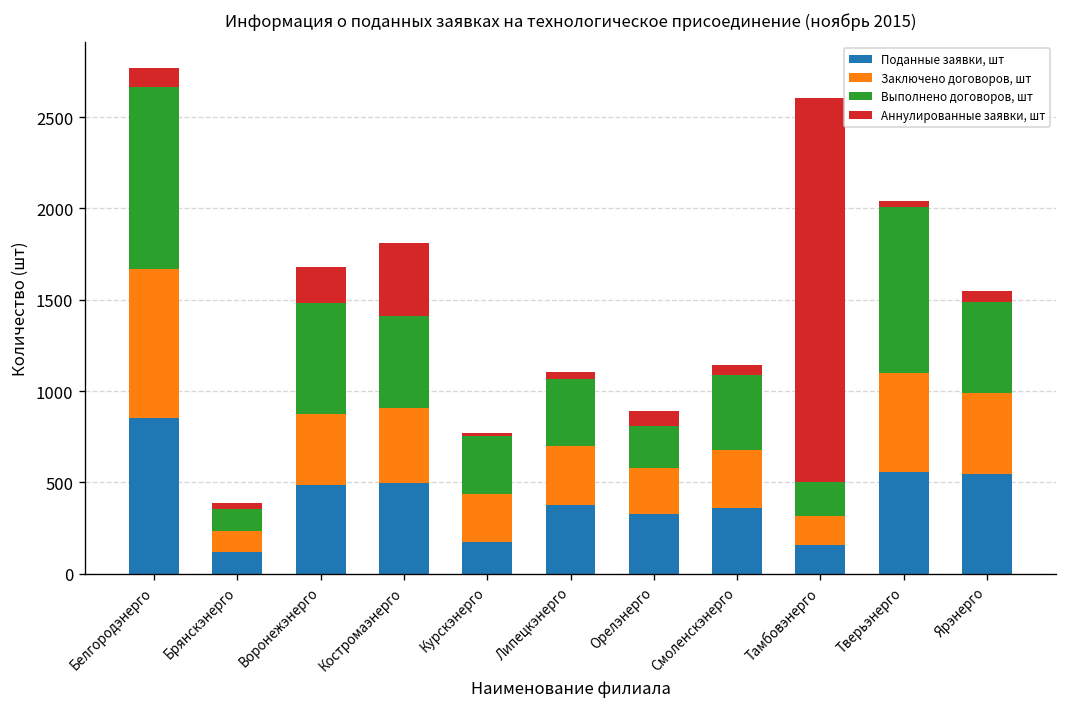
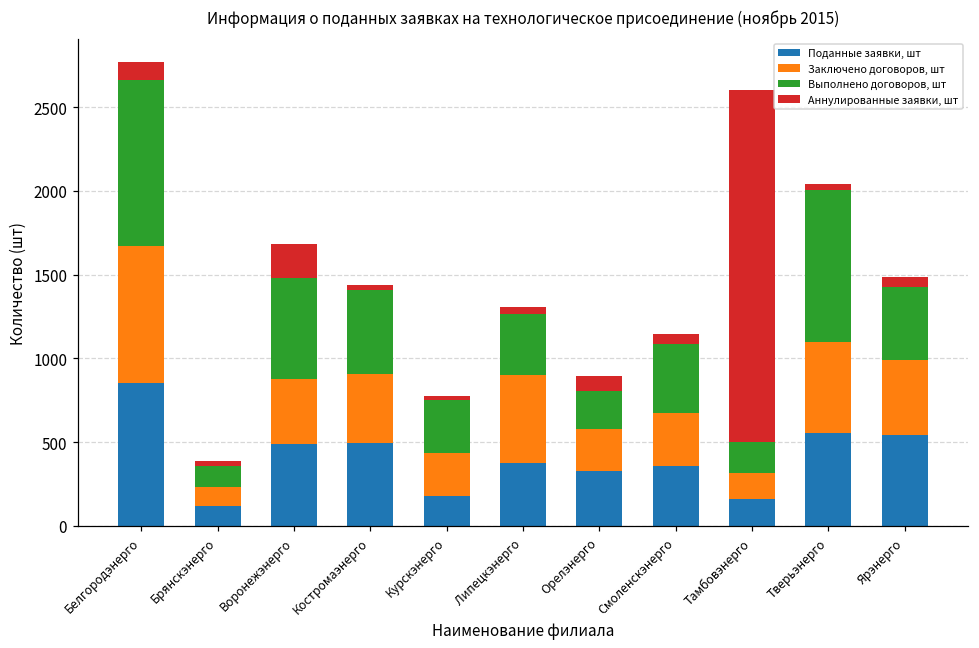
  {
    "Поданные заявки, шт": {
      "Белгородэнерго": 850,
      "Брянскэнерго": 120,
      "Воронежэнерго": 490,
      "Костромаэнерго": 500,
      "Курскэнерго": 180,
      "Липецкэнерго": 380,
      "Орелэнерго": 330,
      "Смоленскэнерго": 360,
      "Тамбовэнерго": 160,
      "Тверьэнерго": 560,
      "Ярэнерго": 550
    },
    "Заключено договоров, шт": {
      "Белгородэнерго": 820,
      "Брянскэнерго": 120,
      "Воронежэнерго": 390,
      "Костромаэнерго": 410,
      "Курскэнерго": 260,
-     "Липецкэнерго": 330,
+     "Липецкэнерго": 530,
      "Орелэнерго": 250,
      "Смоленскэнерго": 320,
      "Тамбовэнерго": 160,
      "Тверьэнерго": 540,
      "Ярэнерго": 440
    },
    "Выполнено договоров, шт": {
      "Белгородэнерго": 1000,
      "Брянскэнерго": 120,
      "Воронежэнерго": 610,
      "Костромаэнерго": 500,
      "Курскэнерго": 320,
      "Липецкэнерго": 360,
      "Орелэнерго": 230,
      "Смоленскэнерго": 410,
      "Тамбовэнерго": 190,
      "Тверьэнерго": 910,
-     "Ярэнерго": 500
+     "Ярэнерго": 440
    },
    "Аннулированные заявки, шт": {
      "Белгородэнерго": 110,
      "Брянскэнерго": 30,
      "Воронежэнерго": 200,
-     "Костромаэнерго": 400,
+     "Костромаэнерго": 30,
      "Курскэнерго": 20,
      "Липецкэнерго": 40,
      "Орелэнерго": 80,
      "Смоленскэнерго": 60,
      "Тамбовэнерго": 2100,
      "Тверьэнерго": 40,
      "Ярэнерго": 60
    }
  }
